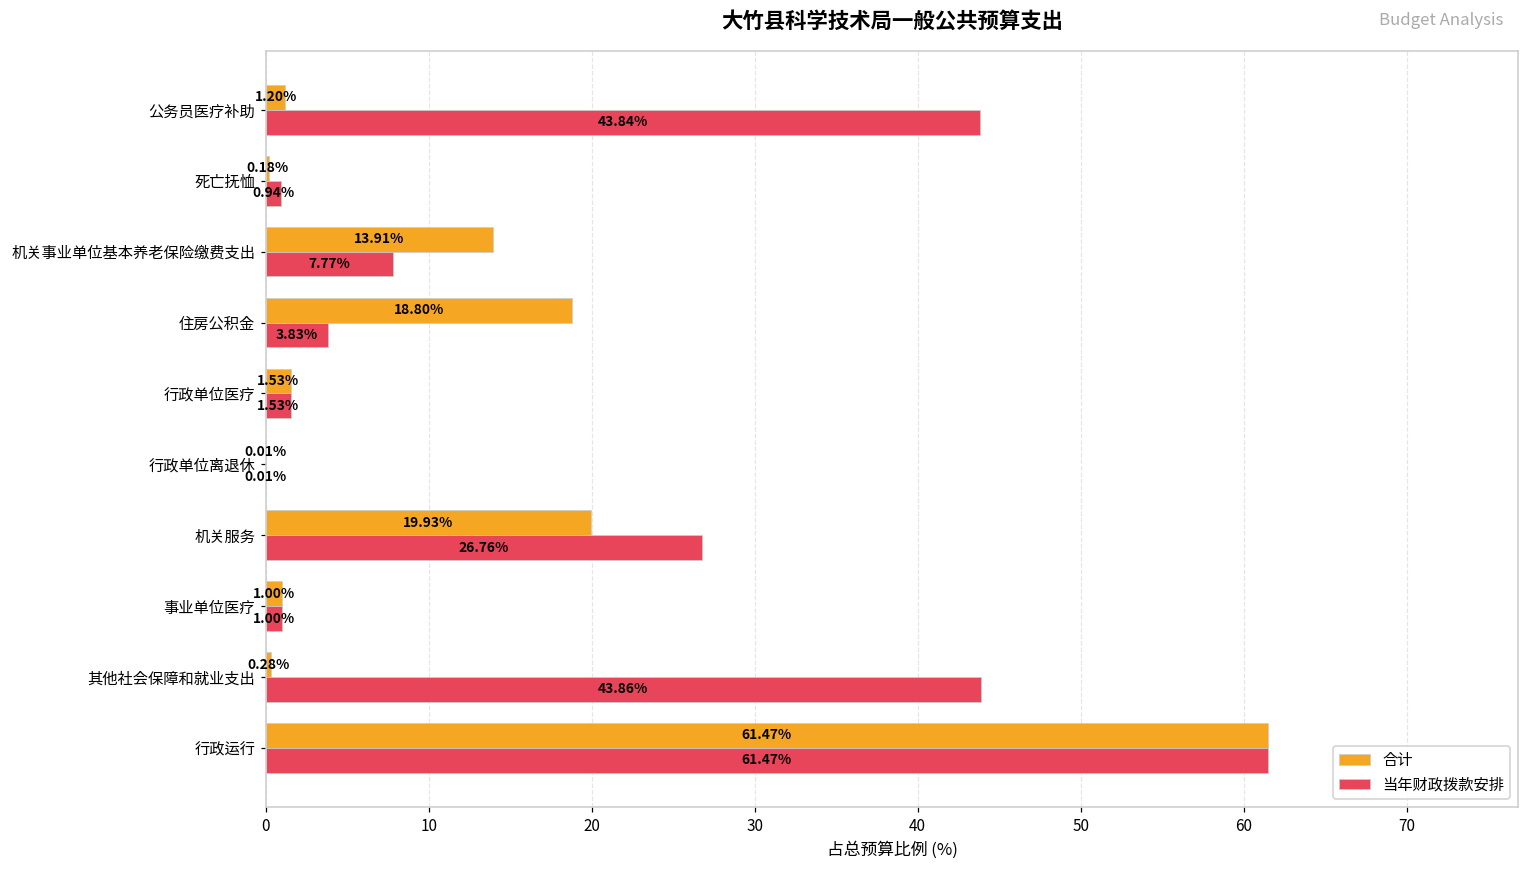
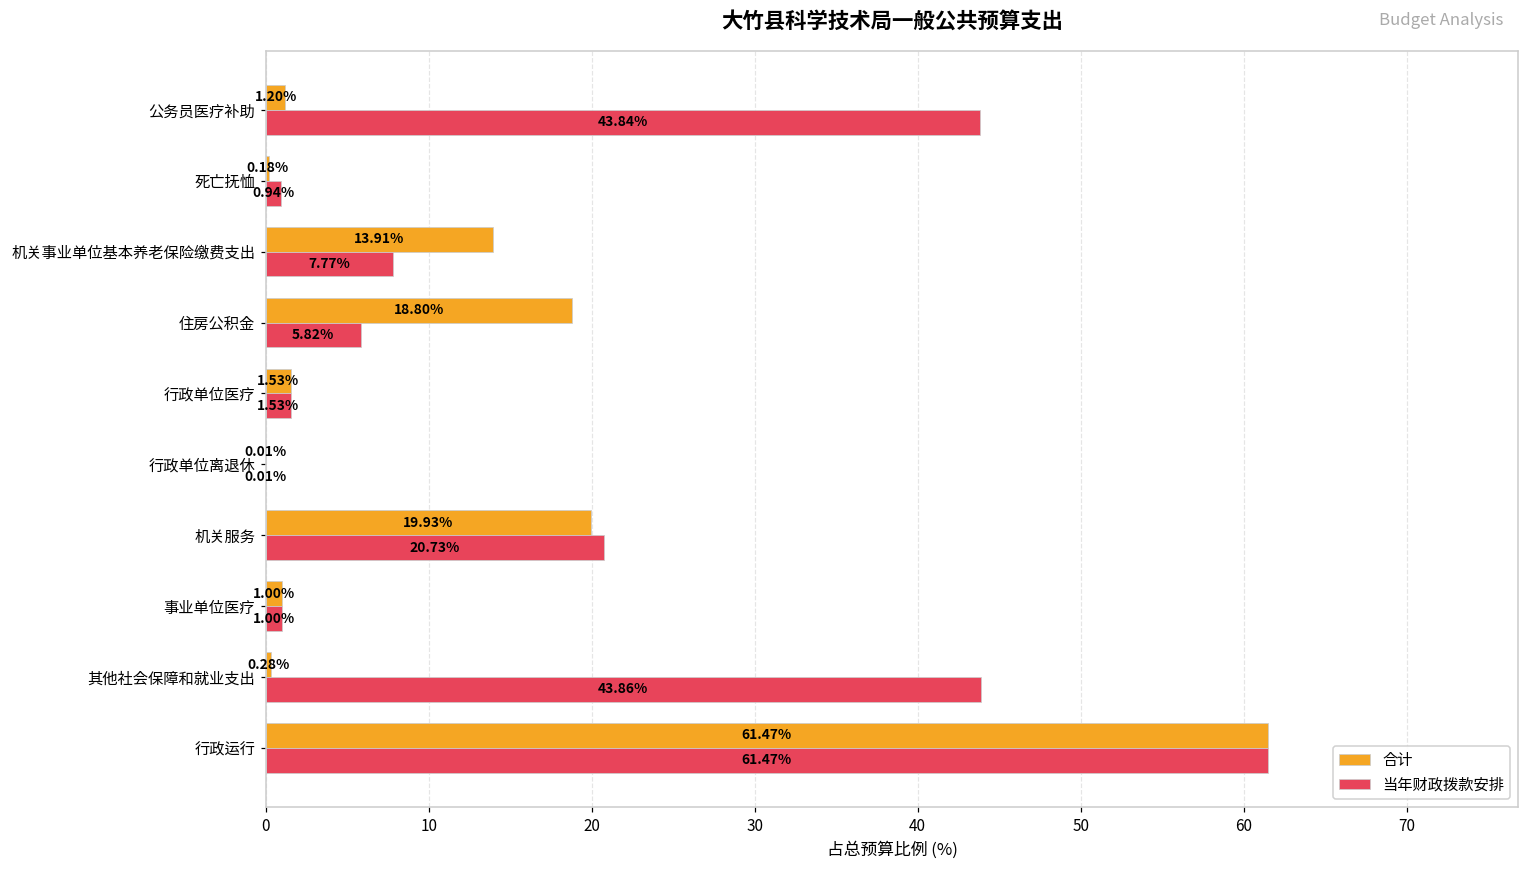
  {
    "合计": {
      "公务员医疗补助": "1.20%",
      "死亡抚恤": "0.18%",
      "机关事业单位基本养老保险缴费支出": "13.91%",
      "住房公积金": "18.80%",
      "行政单位医疗": "1.53%",
      "行政单位离退休": "0.01%",
      "机关服务": "19.93%",
      "事业单位医疗": "1.00%",
      "其他社会保障和就业支出": "0.28%",
      "行政运行": "61.47%"
    },
    "当年财政拨款安排": {
      "公务员医疗补助": "43.84%",
      "死亡抚恤": "0.94%",
      "机关事业单位基本养老保险缴费支出": "7.77%",
-     "住房公积金": "3.83%",
+     "住房公积金": "5.82%",
      "行政单位医疗": "1.53%",
      "行政单位离退休": "0.01%",
-     "机关服务": "26.76%",
+     "机关服务": "20.73%",
      "事业单位医疗": "1.00%",
      "其他社会保障和就业支出": "43.86%",
      "行政运行": "61.47%"
    }
  }
